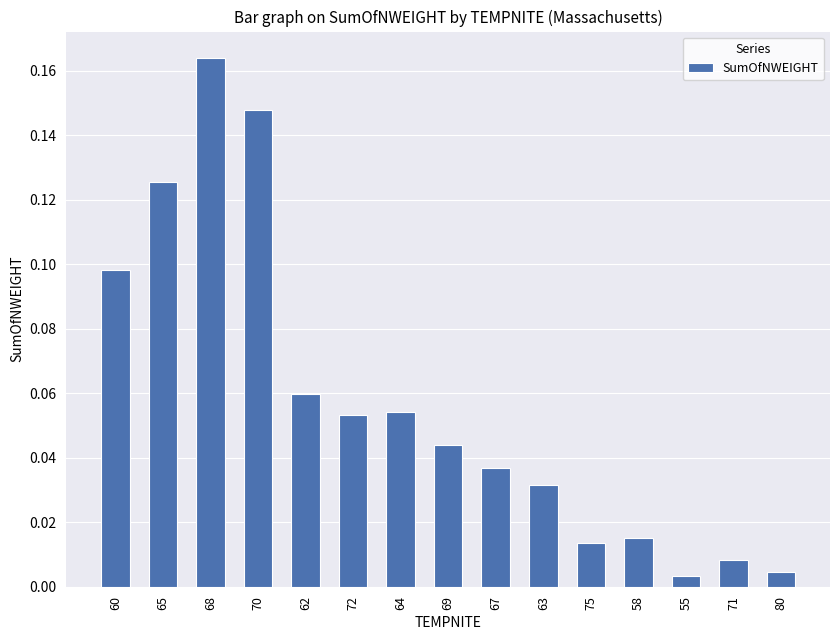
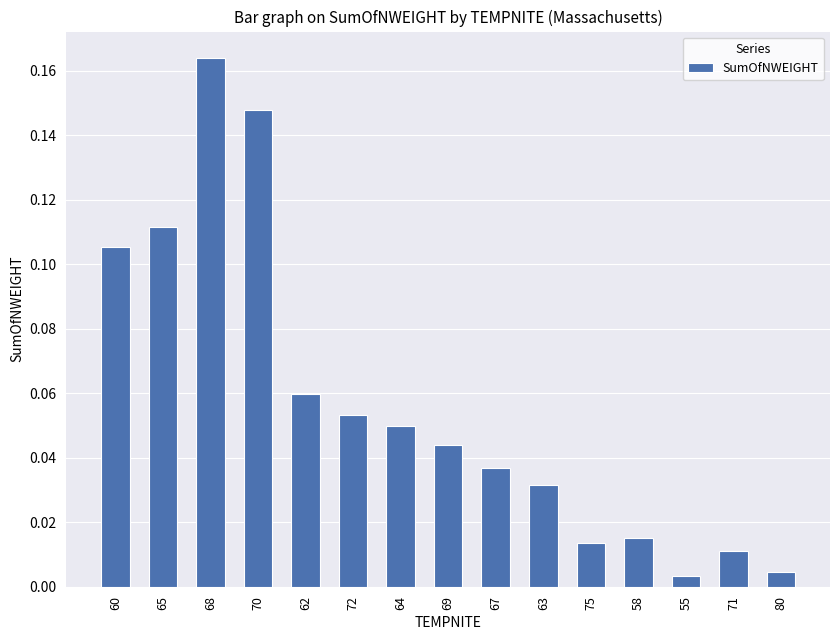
  {
-   "60": 0.098,
-   "65": 0.126,
+   "60": 0.105,
+   "65": 0.112,
    "68": 0.164,
    "70": 0.148,
    "62": 0.060,
    "72": 0.053,
-   "64": 0.054,
+   "64": 0.050,
    "69": 0.044,
    "67": 0.037,
    "63": 0.032,
    "75": 0.014,
    "58": 0.015,
    "55": 0.003,
-   "71": 0.008,
+   "71": 0.011,
    "80": 0.005
  }
